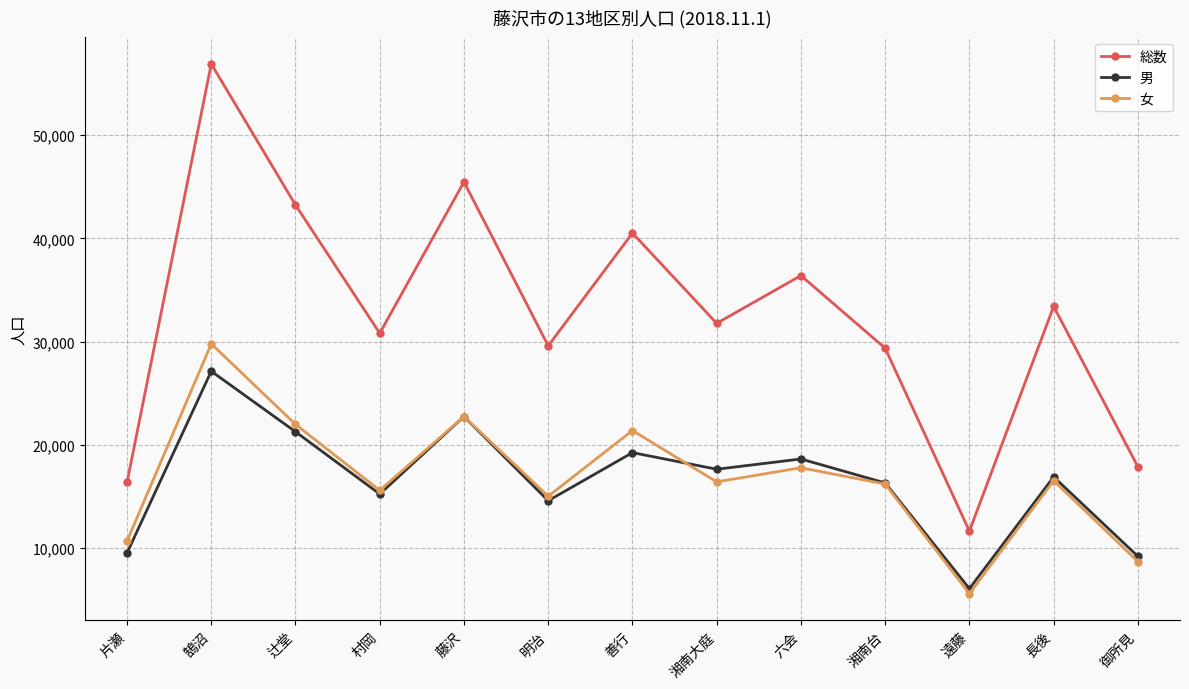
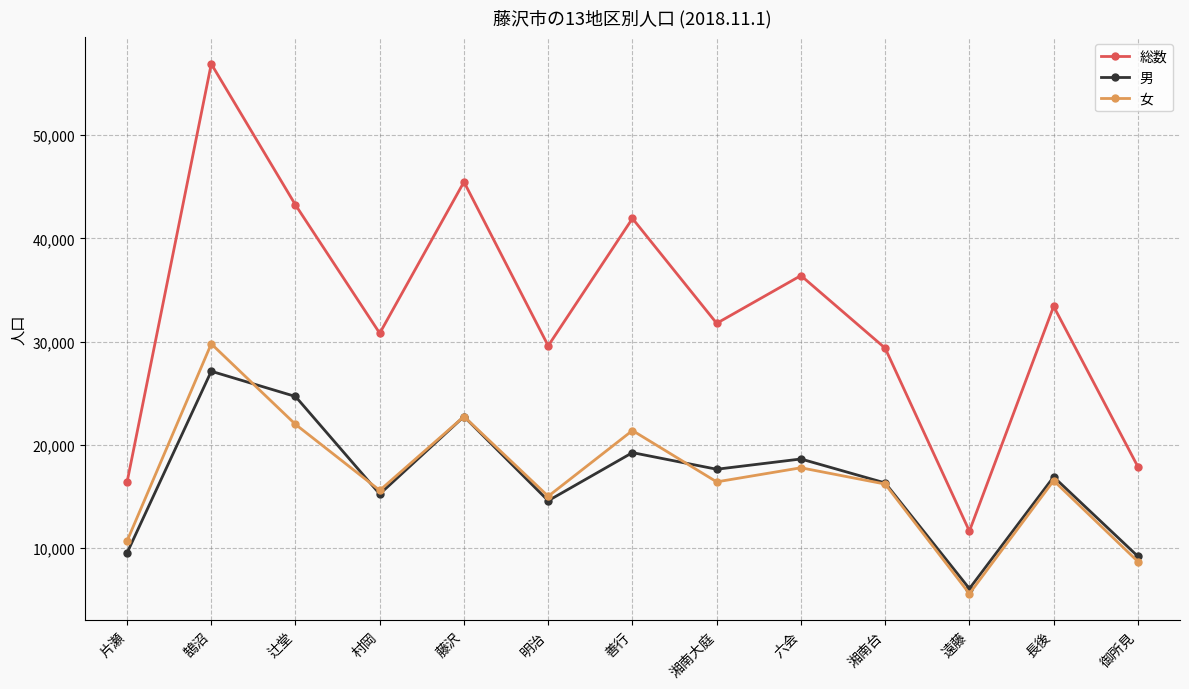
  {
    "総数": {
      "片瀬": "16,400",
      "鵠沼": "56,900",
      "辻堂": "43,200",
      "村岡": "30,800",
      "藤沢": "45,500",
      "明治": "29,600",
-     "善行": "40,500",
+     "善行": "41,900",
      "湘南大庭": "31,800",
      "六会": "36,400",
      "湘南台": "29,400",
      "遠藤": "11,600",
      "長後": "33,400",
      "御所見": "17,900"
    },
    "男": {
      "片瀬": "9,500",
      "鵠沼": "27,100",
-     "辻堂": "21,300",
+     "辻堂": "24,700",
      "村岡": "15,200",
      "明治": "14,600",
      "善行": "19,200",
      "湘南大庭": "17,600",
      "六会": "18,600",
      "遠藤": "6,100",
      "長後": "16,900",
      "御所見": "9,200"
    },
    "女": {
      "片瀬": "10,700",
      "鵠沼": "29,800",
      "辻堂": "22,000",
      "村岡": "15,600",
      "明治": "15,000",
      "善行": "21,400",
      "湘南大庭": "16,400",
      "六会": "17,800",
      "遠藤": "5,600",
      "長後": "16,500",
      "御所見": "8,700"
    }
  }
